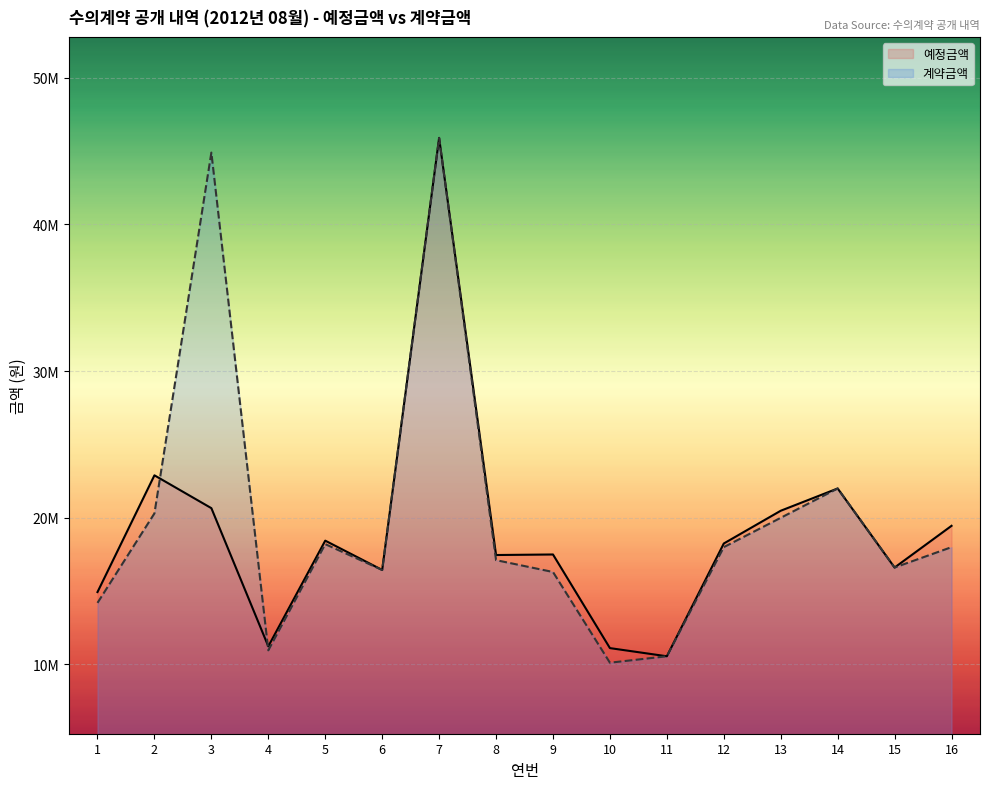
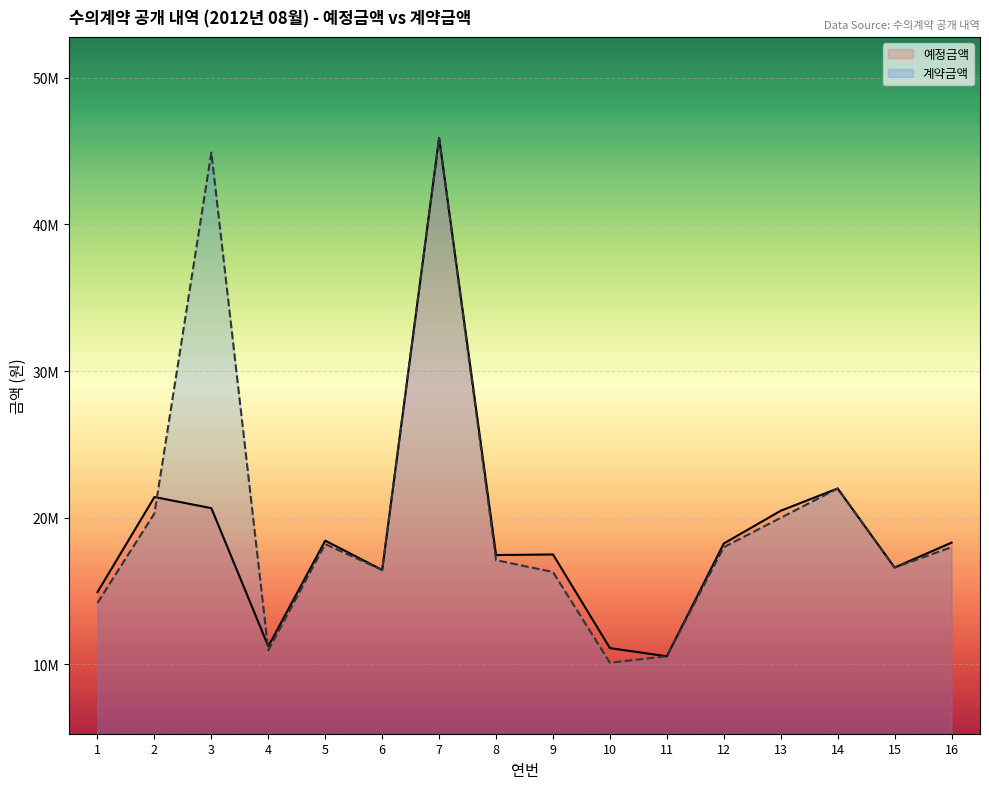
  {
    "예정금액": {
      "1": 14900000,
-     "2": 22900000,
+     "2": 21400000,
      "3": 20700000,
      "4": 11200000,
      "5": 18400000,
      "8": 17500000,
      "9": 17500000,
      "10": 11100000,
      "12": 18200000,
      "13": 20500000,
-     "16": 19500000
+     "16": 18300000
    },
    "계약금액": {
      "1": 14200000,
      "2": 20300000,
      "3": 44900000,
      "4": 11000000,
      "5": 18200000,
      "8": 17100000,
      "9": 16300000,
      "10": 10100000,
      "12": 18000000,
      "13": 20000000,
      "16": 18000000
    }
  }
